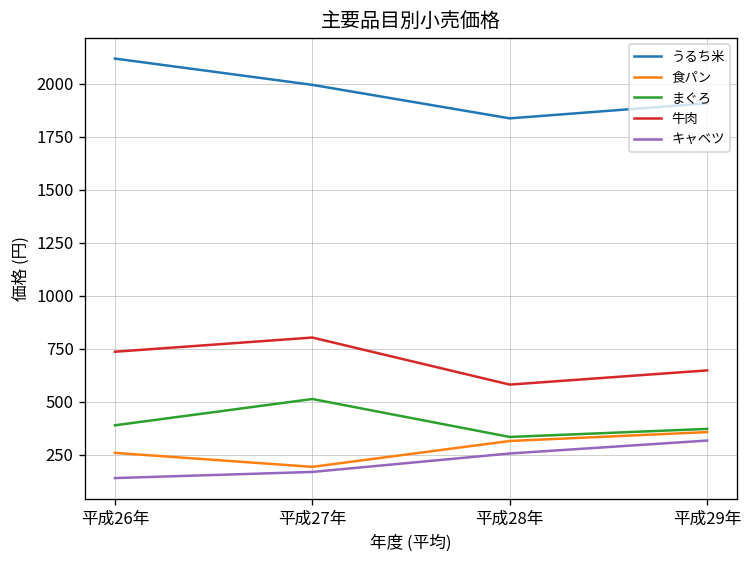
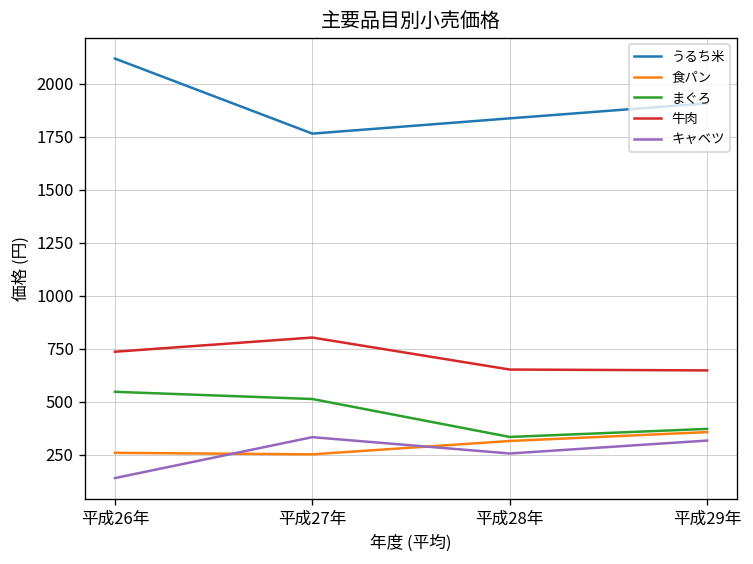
  {
    "うるち米": {
      "平成26年": 2120,
-     "平成27年": 2000,
+     "平成27年": 1770,
      "平成28年": 1840
    },
    "食パン": {
      "平成26年": 260,
-     "平成27年": 190,
+     "平成27年": 250,
      "平成28年": 320,
      "平成29年": 360
    },
    "まぐろ": {
-     "平成26年": 390,
+     "平成26年": 550,
      "平成27年": 510,
      "平成28年": 330,
      "平成29年": 370
    },
    "牛肉": {
      "平成26年": 740,
      "平成27年": 800,
-     "平成28年": 580,
+     "平成28年": 650,
      "平成29年": 650
    },
    "キャベツ": {
      "平成26年": 140,
-     "平成27年": 170,
+     "平成27年": 330,
      "平成28年": 260,
      "平成29年": 320
    }
  }
